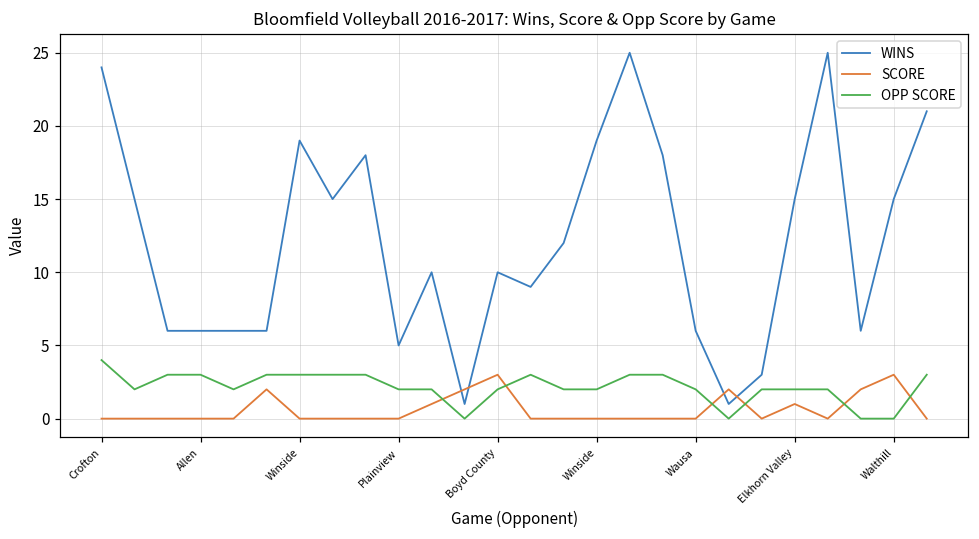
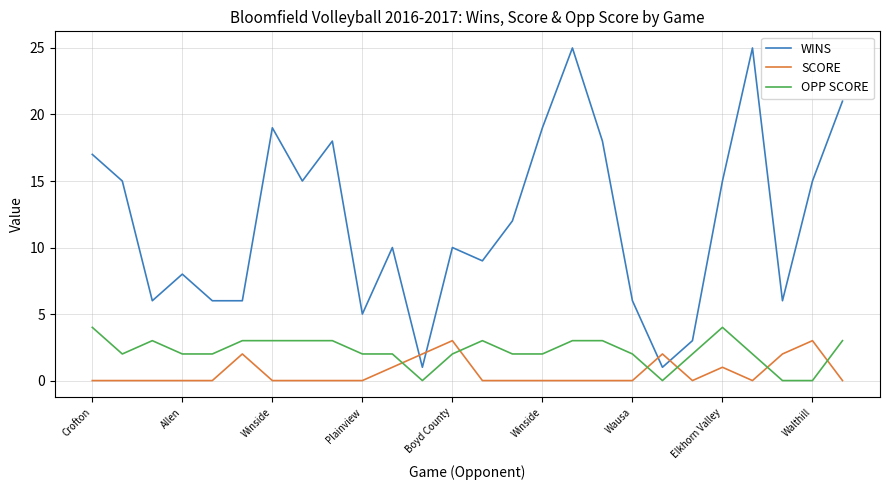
  {
    "WINS": {
-     "Crofton": 24,
-     "Allen": 6,
+     "Crofton": 17,
+     "Allen": 8,
      "Plainview": 5,
      "Boyd County": 10,
      "Elkhorn Valley": 15,
      "Walthill": 15
    },
    "SCORE": {
      "Crofton": 0,
      "Allen": 0,
      "Plainview": 0,
      "Boyd County": 3,
      "Elkhorn Valley": 1,
      "Walthill": 3
    },
    "OPP SCORE": {
      "Crofton": 4,
-     "Allen": 3,
+     "Allen": 2,
      "Plainview": 2,
      "Boyd County": 2,
-     "Elkhorn Valley": 2,
+     "Elkhorn Valley": 4,
      "Walthill": 0
    }
  }
